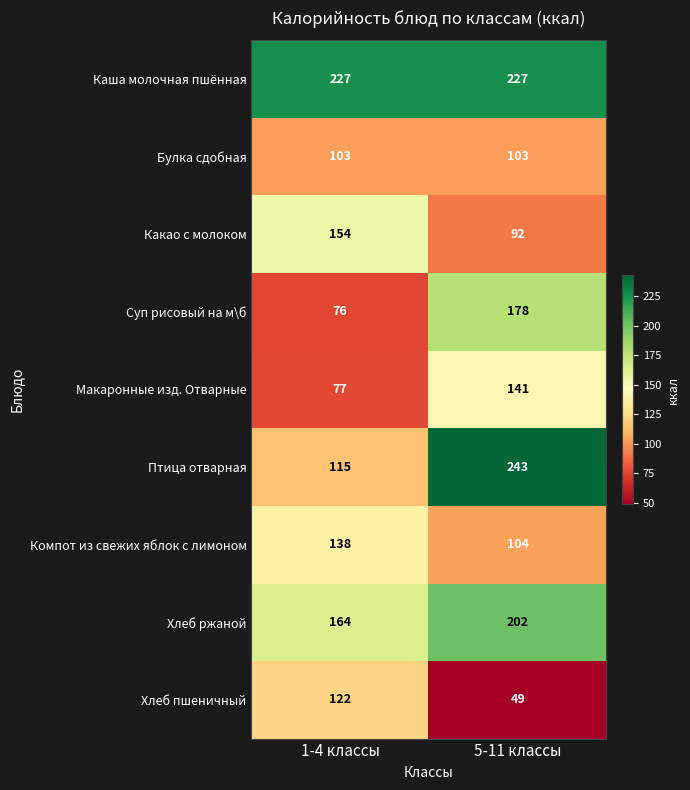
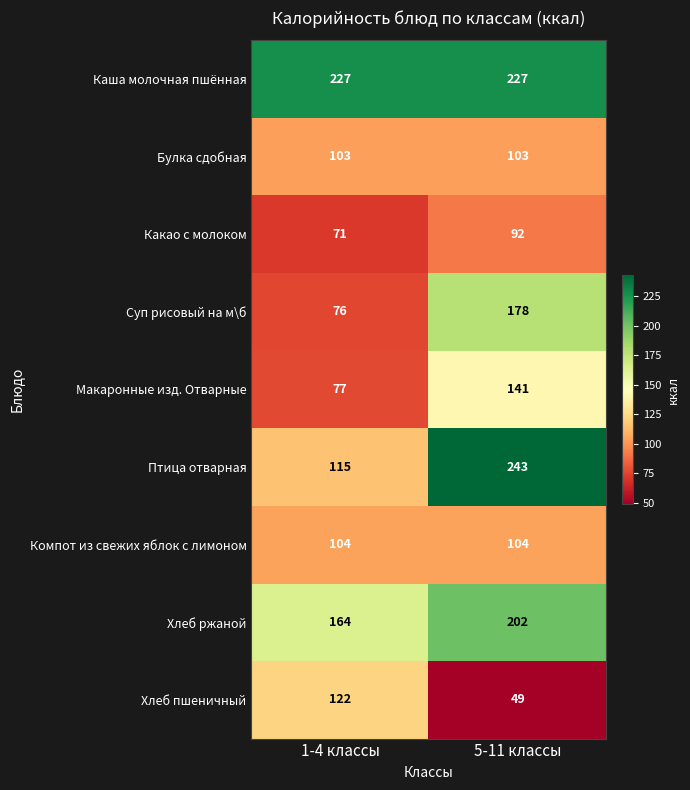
  {
    "Каша молочная пшённая": {
      "1-4 классы": 227,
      "5-11 классы": 227
    },
    "Булка сдобная": {
      "1-4 классы": 103,
      "5-11 классы": 103
    },
    "Какао с молоком": {
-     "1-4 классы": 154,
+     "1-4 классы": 71,
      "5-11 классы": 92
    },
    "Суп рисовый на м\\б": {
      "1-4 классы": 76,
      "5-11 классы": 178
    },
    "Макаронные изд. Отварные": {
      "1-4 классы": 77,
      "5-11 классы": 141
    },
    "Птица отварная": {
      "1-4 классы": 115,
      "5-11 классы": 243
    },
    "Компот из свежих яблок с лимоном": {
-     "1-4 классы": 138,
+     "1-4 классы": 104,
      "5-11 классы": 104
    },
    "Хлеб ржаной": {
      "1-4 классы": 164,
      "5-11 классы": 202
    },
    "Хлеб пшеничный": {
      "1-4 классы": 122,
      "5-11 классы": 49
    }
  }
